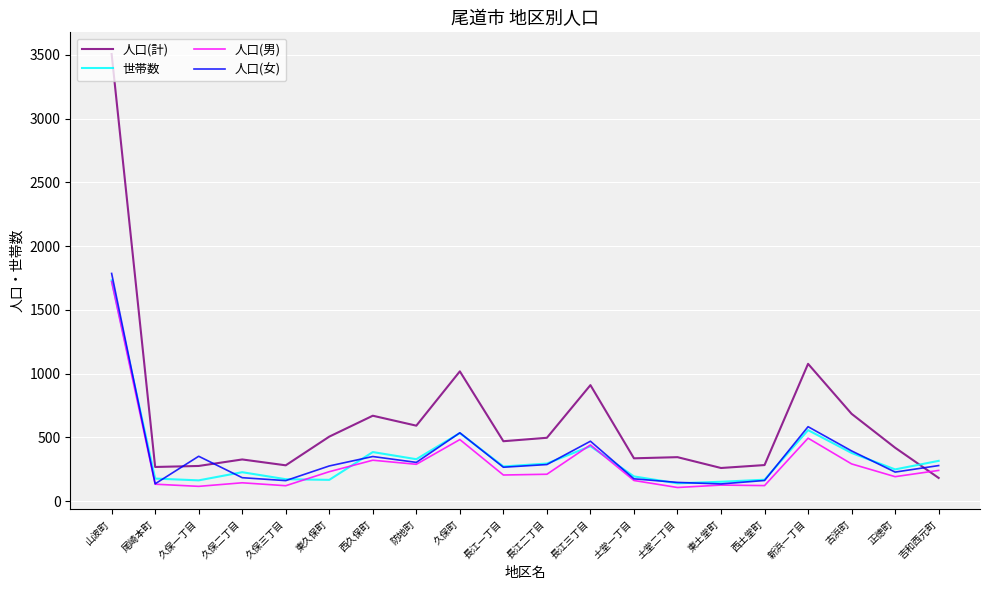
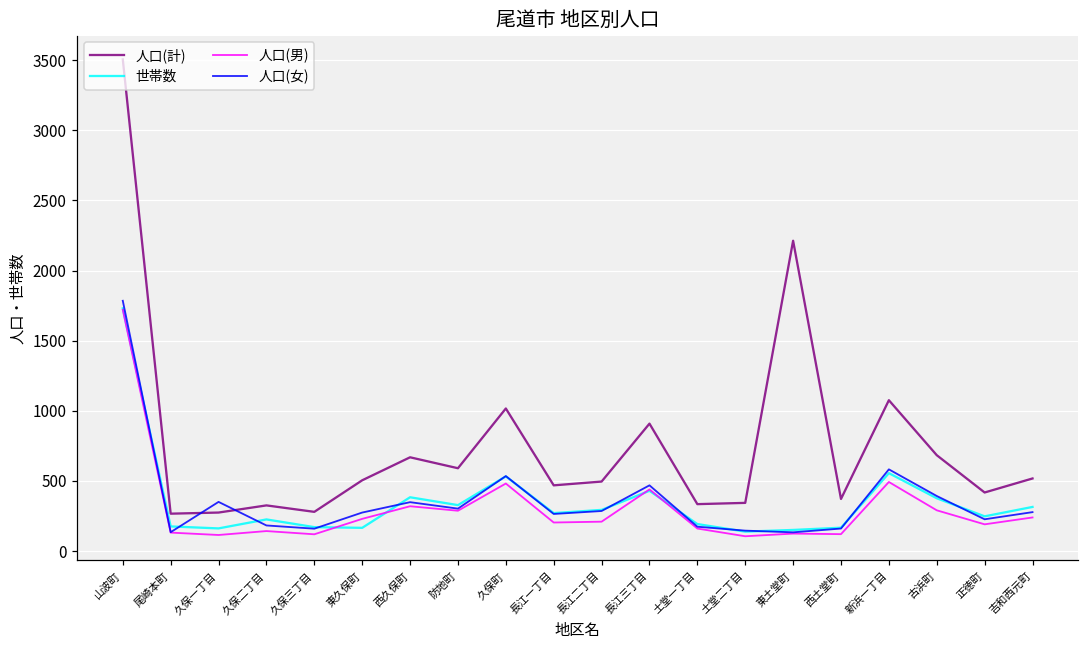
  {
    "人口(計)": {
      "尾崎本町": 270,
      "久保一丁目": 280,
      "久保二丁目": 330,
      "久保三丁目": 280,
      "東久保町": 510,
      "西久保町": 670,
      "防地町": 590,
      "久保町": 1020,
      "長江一丁目": 470,
      "長江二丁目": 500,
      "長江三丁目": 910,
      "土堂一丁目": 340,
      "土堂二丁目": 340,
-     "東土堂町": 260,
-     "西土堂町": 280,
+     "東土堂町": 2210,
+     "西土堂町": 370,
      "新浜一丁目": 1080,
      "古浜町": 680,
      "正徳町": 420,
-     "吉和西元町": 180
+     "吉和西元町": 520
    },
    "世帯数": {
      "尾崎本町": 180,
      "久保一丁目": 160,
      "久保二丁目": 230,
      "東久保町": 170,
      "西久保町": 380,
      "防地町": 330,
      "新浜一丁目": 560,
      "正徳町": 250,
      "吉和西元町": 320
    },
    "人口(男)": {
      "久保一丁目": 120,
      "久保二丁目": 140,
      "久保三丁目": 120,
      "東久保町": 230,
      "西久保町": 320,
      "久保町": 480,
      "長江一丁目": 200,
      "長江二丁目": 210,
      "土堂二丁目": 110,
      "西土堂町": 120,
      "新浜一丁目": 490,
      "古浜町": 290,
      "正徳町": 190,
      "吉和西元町": 240
    },
    "人口(女)": {
      "山波町": 1790,
      "久保一丁目": 350,
      "久保二丁目": 180,
      "東久保町": 280,
      "西久保町": 350,
      "長江三丁目": 470,
      "新浜一丁目": 580,
      "正徳町": 230,
      "吉和西元町": 280
    }
  }
